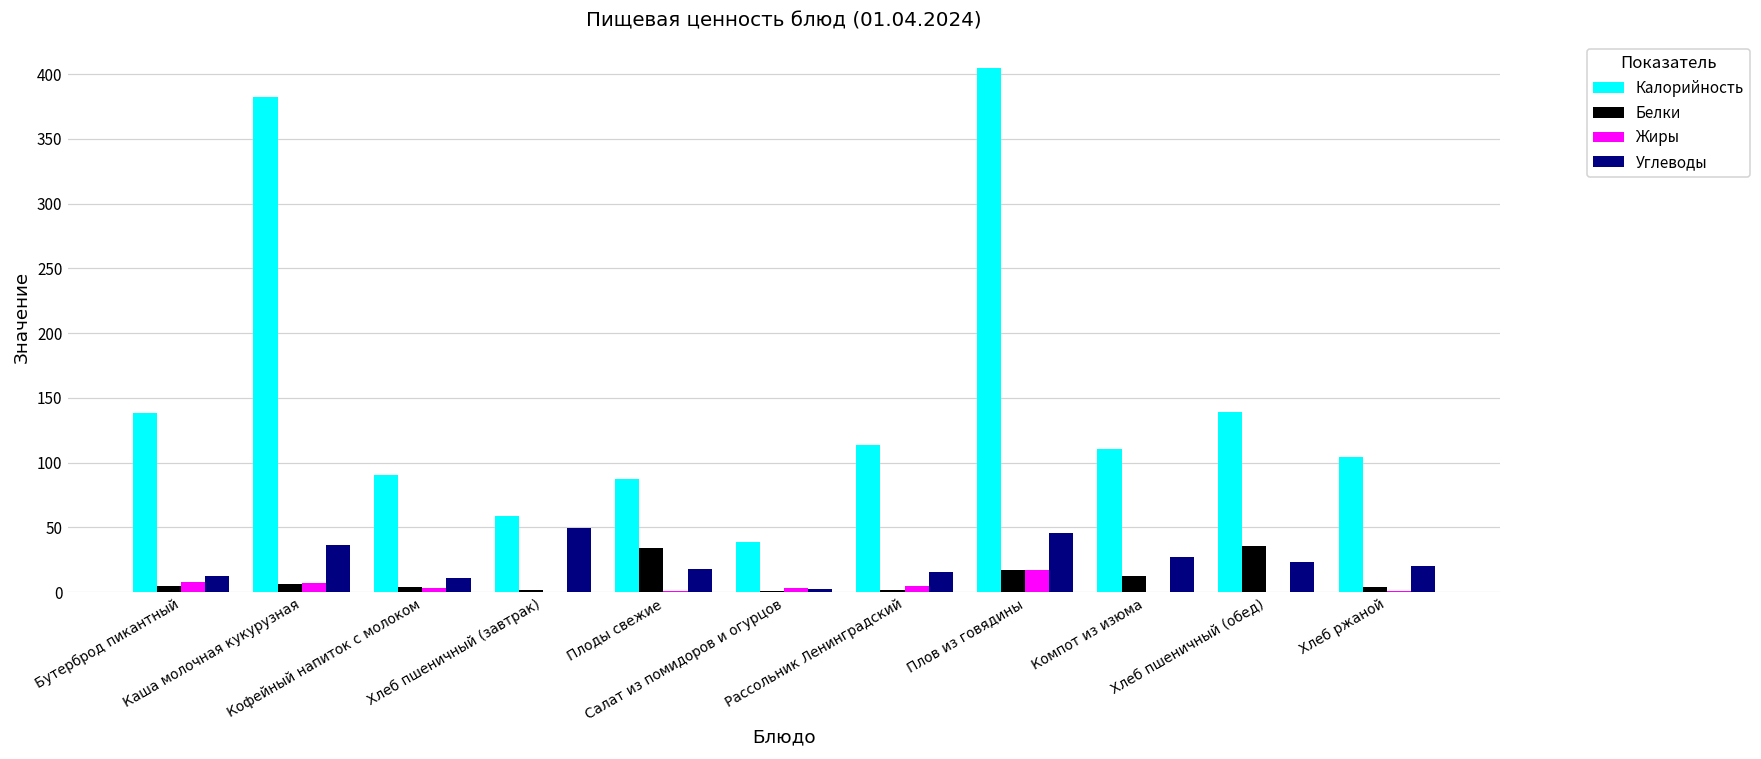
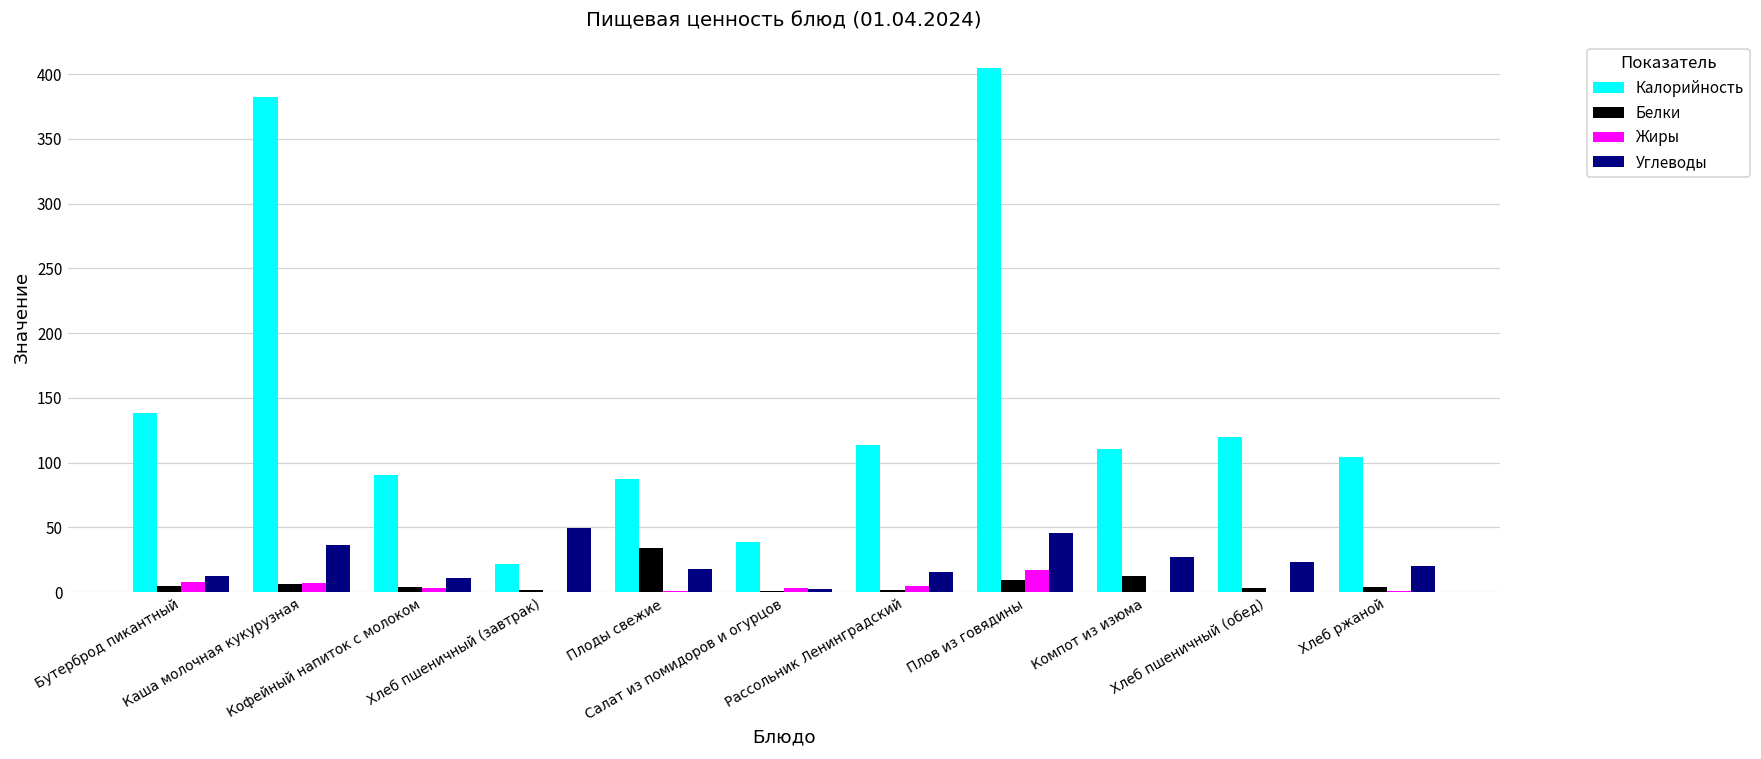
  {
    "Калорийность": {
      "Бутерброд пикантный": 138,
      "Каша молочная кукурузная": 382,
      "Кофейный напиток с молоком": 91,
-     "Хлеб пшеничный (завтрак)": 59,
+     "Хлеб пшеничный (завтрак)": 22,
      "Плоды свежие": 87,
      "Салат из помидоров и огурцов": 38,
      "Рассольник Ленинградский": 113,
      "Плов из говядины": 405,
      "Компот из изюма": 110,
-     "Хлеб пшеничный (обед)": 139,
+     "Хлеб пшеничный (обед)": 120,
      "Хлеб ржаной": 104
    },
    "Белки": {
      "Бутерброд пикантный": 5,
      "Каша молочная кукурузная": 6,
      "Кофейный напиток с молоком": 4,
      "Плоды свежие": 34,
-     "Плов из говядины": 17,
+     "Плов из говядины": 10,
      "Компот из изюма": 12,
-     "Хлеб пшеничный (обед)": 36,
+     "Хлеб пшеничный (обед)": 3,
      "Хлеб ржаной": 4
    },
    "Жиры": {
      "Бутерброд пикантный": 8,
      "Каша молочная кукурузная": 7,
      "Кофейный напиток с молоком": 4,
      "Салат из помидоров и огурцов": 3,
      "Рассольник Ленинградский": 5,
      "Плов из говядины": 17,
      "Компот из изюма": 0
    },
    "Углеводы": {
      "Бутерброд пикантный": 13,
      "Каша молочная кукурузная": 36,
      "Кофейный напиток с молоком": 11,
      "Хлеб пшеничный (завтрак)": 50,
      "Плоды свежие": 18,
      "Салат из помидоров и огурцов": 2,
      "Рассольник Ленинградский": 15,
      "Плов из говядины": 45,
      "Компот из изюма": 27,
      "Хлеб пшеничный (обед)": 24,
      "Хлеб ржаной": 20
    }
  }
